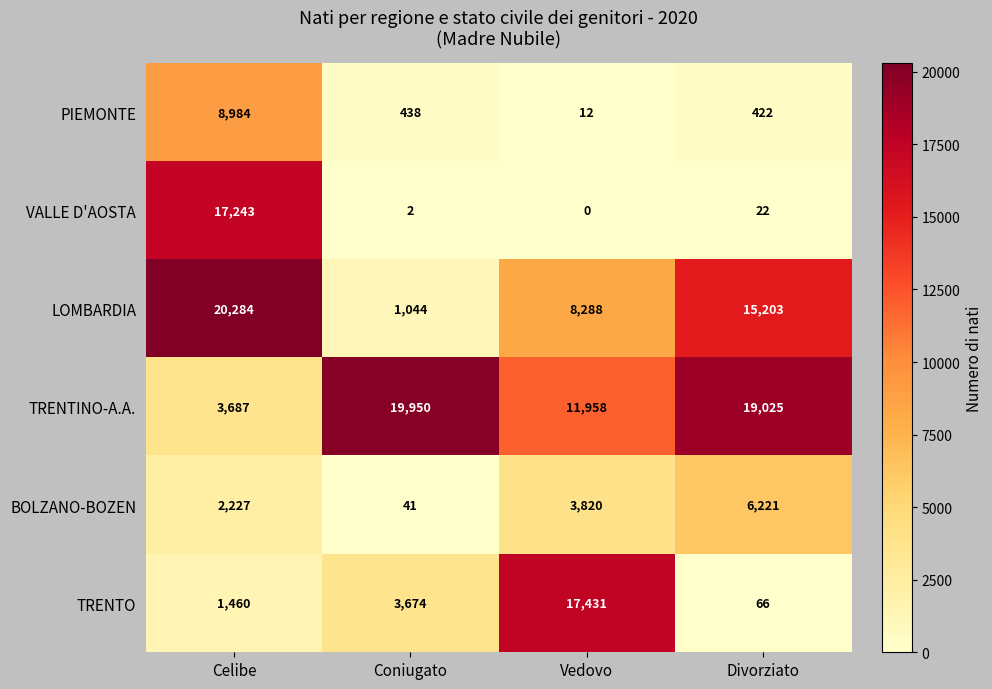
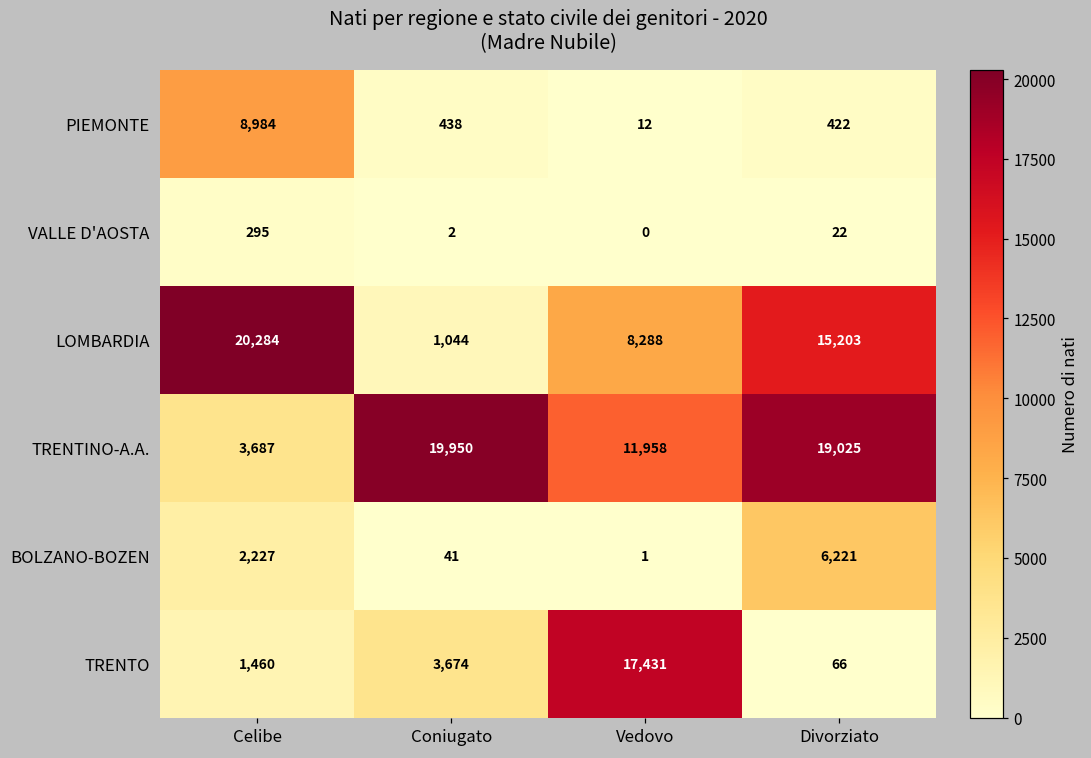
  {
    "PIEMONTE": {
      "Celibe": "8,984",
      "Coniugato": "438",
      "Vedovo": "12",
      "Divorziato": "422"
    },
    "VALLE D'AOSTA": {
-     "Celibe": "17,243",
+     "Celibe": "295",
      "Coniugato": "2",
      "Vedovo": "0",
      "Divorziato": "22"
    },
    "LOMBARDIA": {
      "Celibe": "20,284",
      "Coniugato": "1,044",
      "Vedovo": "8,288",
      "Divorziato": "15,203"
    },
    "TRENTINO-A.A.": {
      "Celibe": "3,687",
      "Coniugato": "19,950",
      "Vedovo": "11,958",
      "Divorziato": "19,025"
    },
    "BOLZANO-BOZEN": {
      "Celibe": "2,227",
      "Coniugato": "41",
-     "Vedovo": "3,820",
+     "Vedovo": "1",
      "Divorziato": "6,221"
    },
    "TRENTO": {
      "Celibe": "1,460",
      "Coniugato": "3,674",
      "Vedovo": "17,431",
      "Divorziato": "66"
    }
  }
